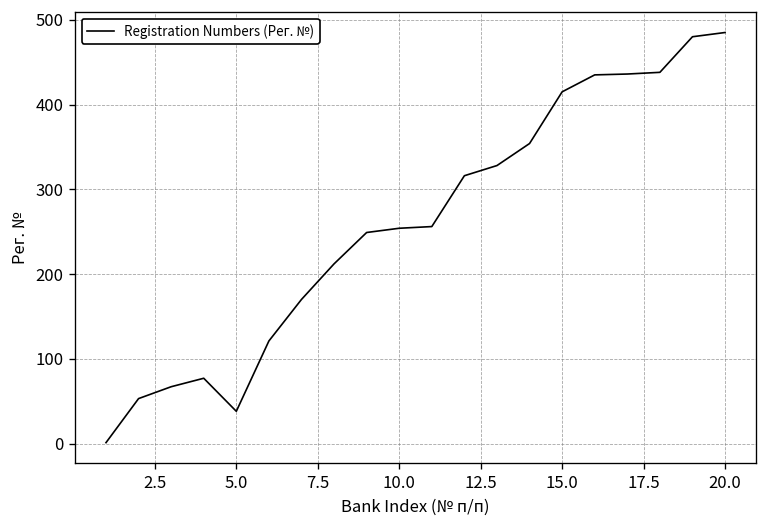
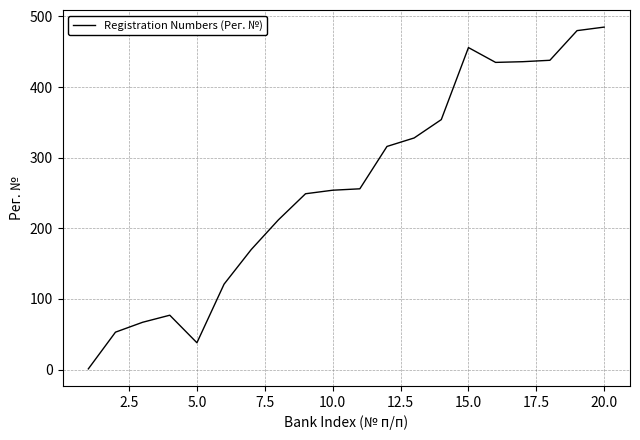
  {
    "5.0": 40,
    "10.0": 250,
-   "15.0": 420,
+   "15.0": 460,
    "20.0": 490
  }
